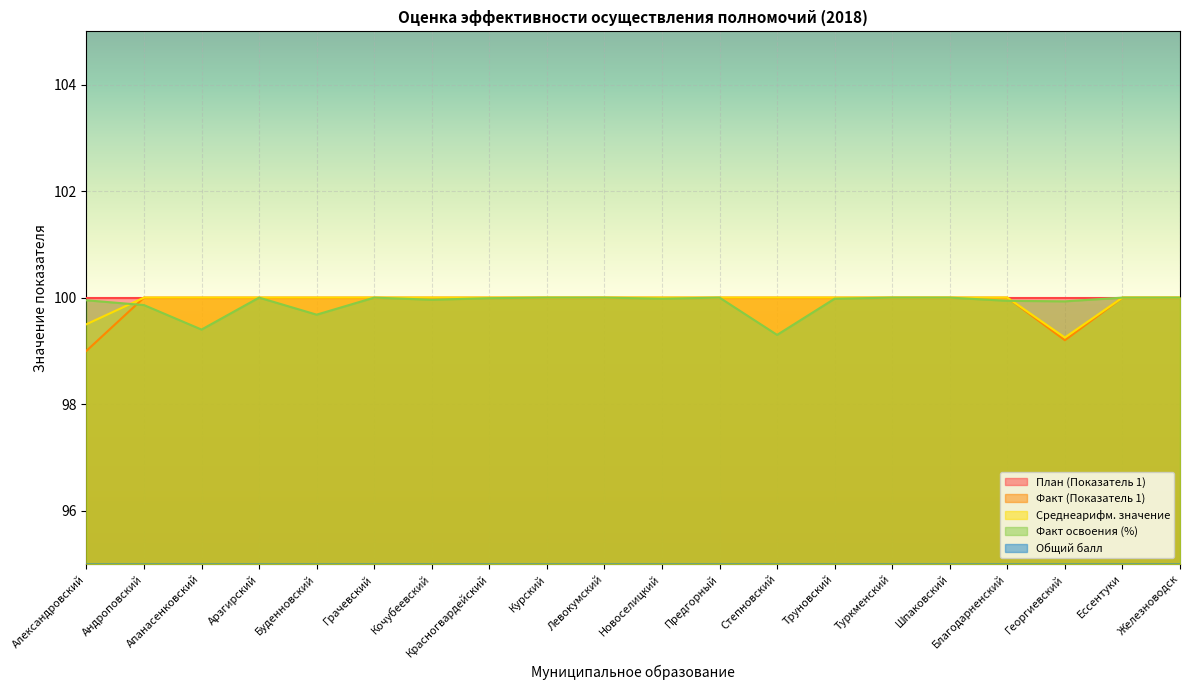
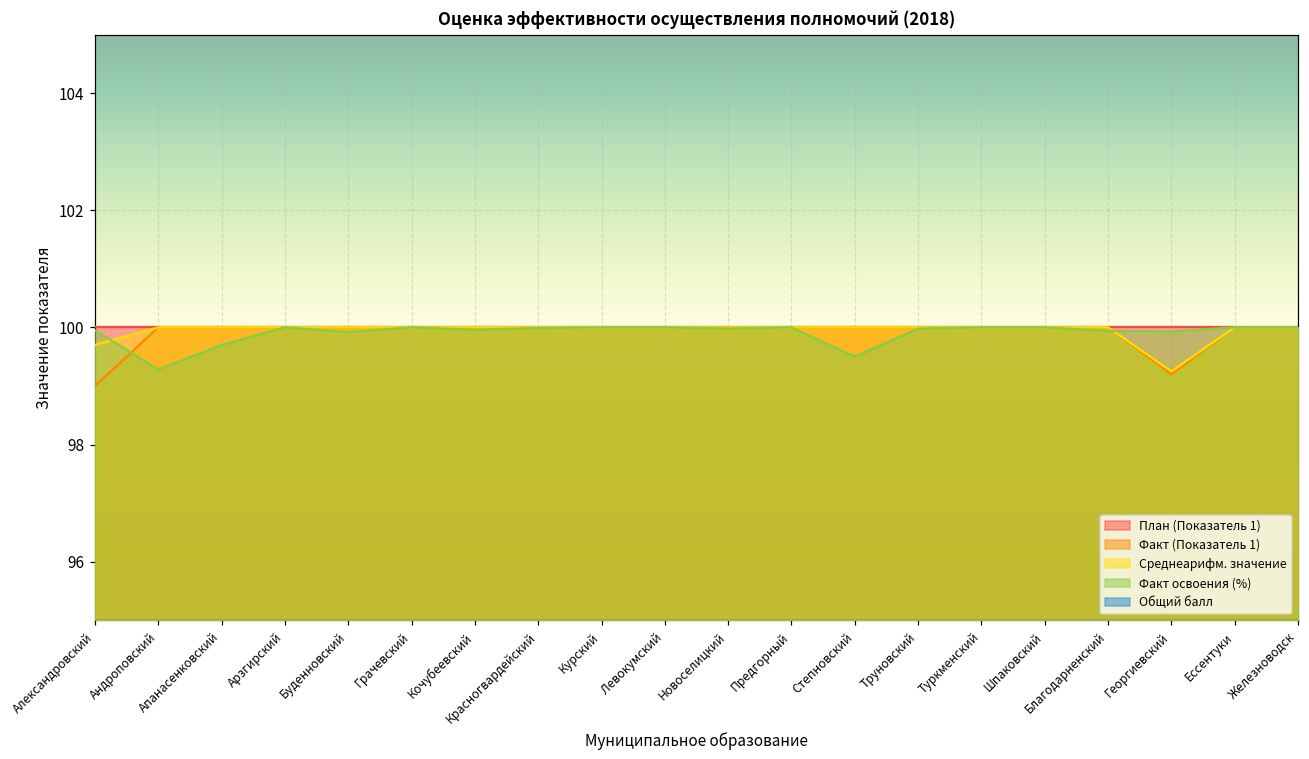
  {
    "План (Показатель 1)": {
      "Александровский": 100.0,
      "Георгиевский": 100.0
    },
    "Факт (Показатель 1)": {
      "Александровский": 99.0,
      "Георгиевский": 99.2
    },
    "Среднеарифм. значение": {
-     "Александровский": 99.5,
+     "Александровский": 99.7,
      "Георгиевский": 99.3
    },
    "Факт освоения (%)": {
      "Александровский": 100.0,
-     "Андроповский": 99.9,
-     "Апанасенковский": 99.4,
-     "Буденновский": 99.7,
-     "Степновский": 99.3,
+     "Андроповский": 99.3,
+     "Апанасенковский": 99.7,
+     "Буденновский": 99.9,
+     "Степновский": 99.5,
      "Благодарненский": 99.9,
      "Георгиевский": 99.9
    }
  }
